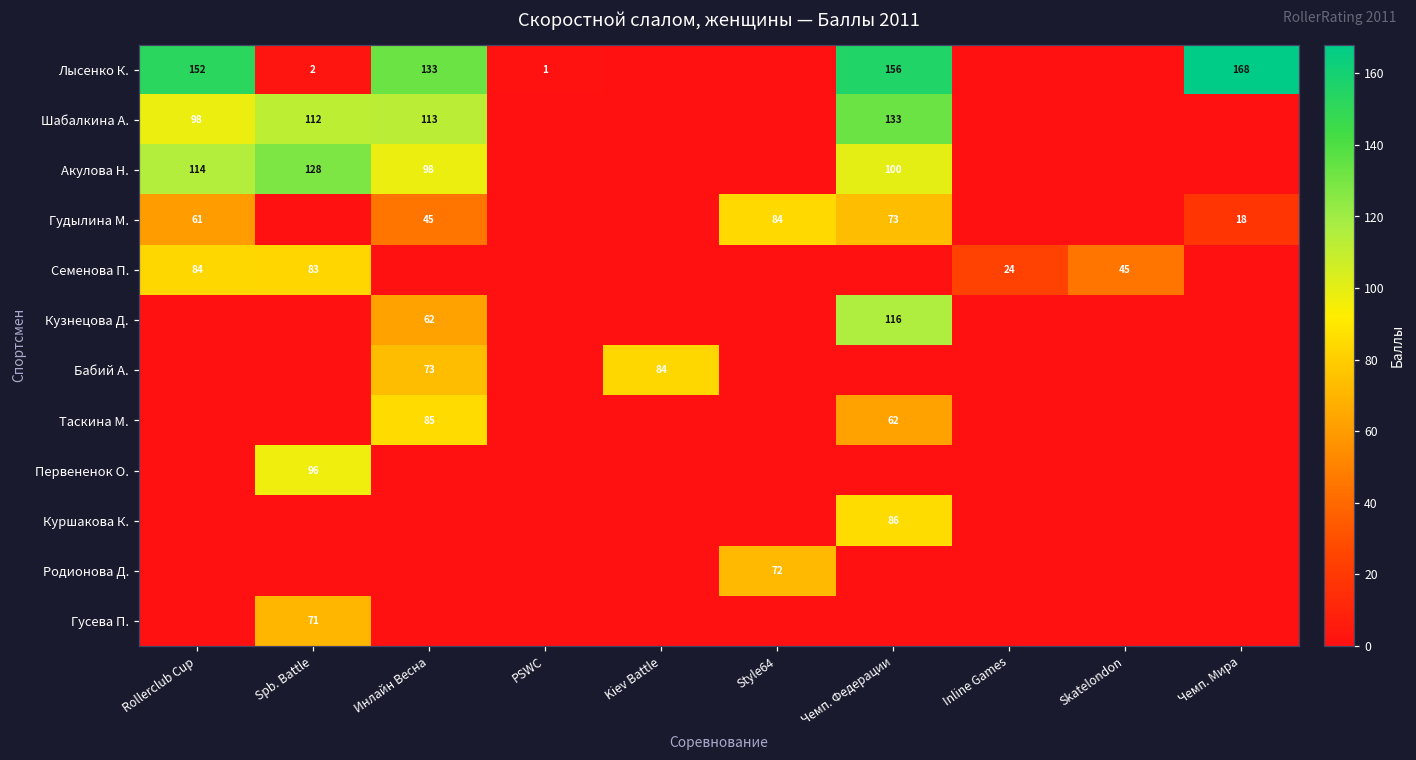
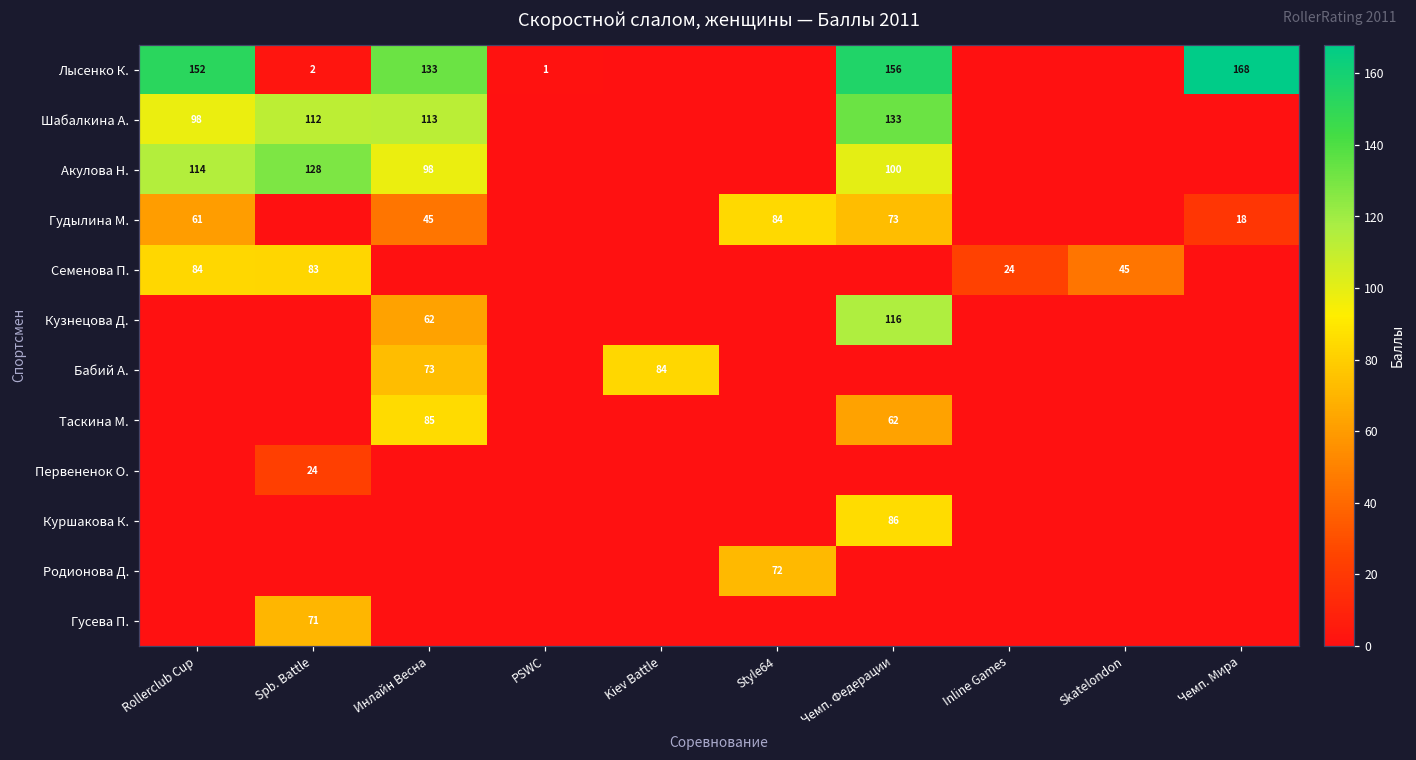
  {
    "Лысенко К.": {
      "Rollerclub Cup": 152,
      "Spb. Battle": 2,
      "Инлайн Весна": 133,
      "PSWC": 1,
      "Чемп. Федерации": 156,
      "Чемп. Мира": 168
    },
    "Шабалкина А.": {
      "Rollerclub Cup": 98,
      "Spb. Battle": 112,
      "Инлайн Весна": 113,
      "Чемп. Федерации": 133
    },
    "Акулова Н.": {
      "Rollerclub Cup": 114,
      "Spb. Battle": 128,
      "Инлайн Весна": 98,
      "Чемп. Федерации": 100
    },
    "Гудылина М.": {
      "Rollerclub Cup": 61,
      "Инлайн Весна": 45,
      "Style64": 84,
      "Чемп. Федерации": 73,
      "Чемп. Мира": 18
    },
    "Семенова П.": {
      "Rollerclub Cup": 84,
      "Spb. Battle": 83,
      "Inline Games": 24,
      "Skatelondon": 45
    },
    "Кузнецова Д.": {
      "Инлайн Весна": 62,
      "Чемп. Федерации": 116
    },
    "Бабий А.": {
      "Инлайн Весна": 73,
      "Kiev Battle": 84
    },
    "Таскина М.": {
      "Инлайн Весна": 85,
      "Чемп. Федерации": 62
    },
    "Первененок О.": {
-     "Spb. Battle": 96
+     "Spb. Battle": 24
    },
    "Куршакова К.": {
      "Чемп. Федерации": 86
    },
    "Родионова Д.": {
      "Style64": 72
    },
    "Гусева П.": {
      "Spb. Battle": 71
    }
  }
